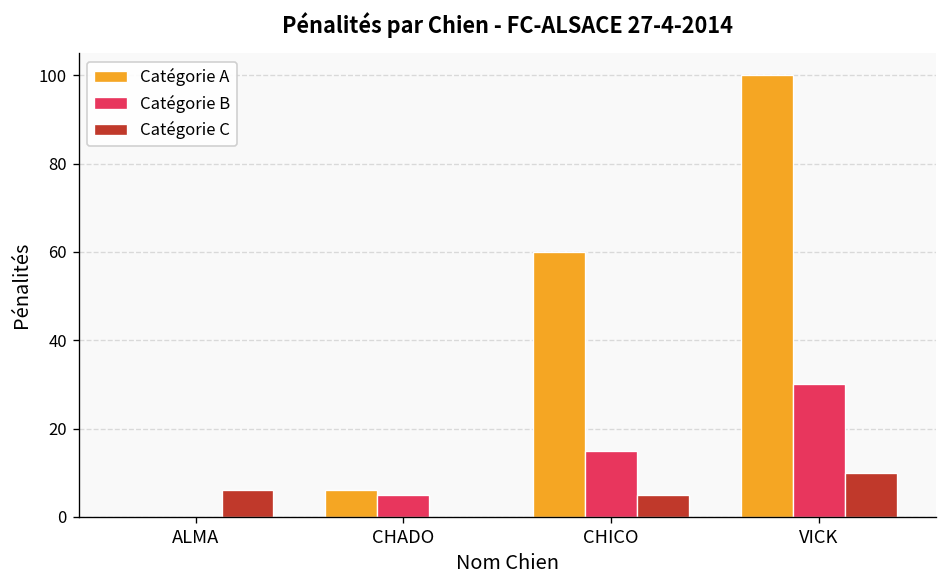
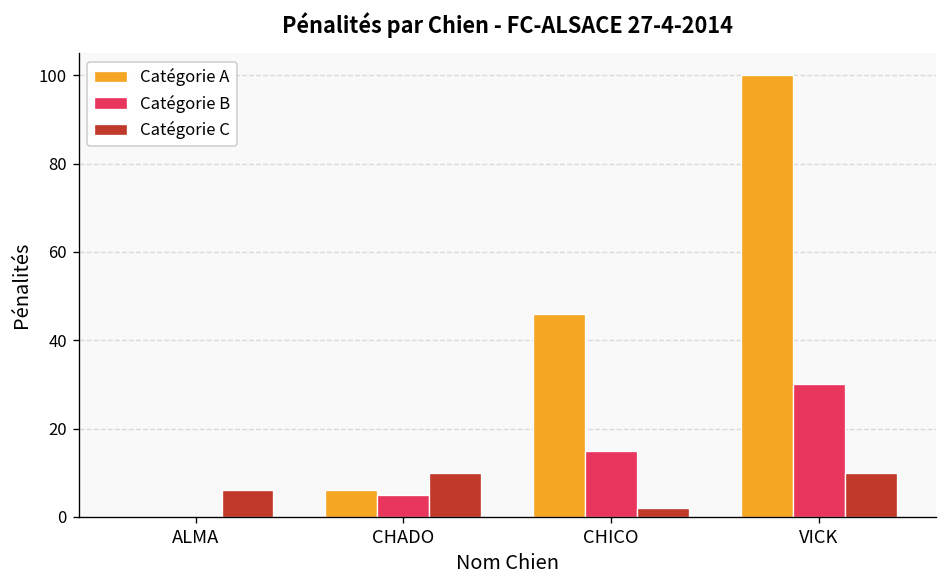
  {
    "Catégorie A": {
      "ALMA": 0,
      "CHADO": 6,
-     "CHICO": 60,
+     "CHICO": 46,
      "VICK": 100
    },
    "Catégorie B": {
      "ALMA": 0,
      "CHADO": 5,
      "CHICO": 15,
      "VICK": 30
    },
    "Catégorie C": {
      "ALMA": 6,
-     "CHADO": 0,
-     "CHICO": 5,
+     "CHADO": 10,
+     "CHICO": 2,
      "VICK": 10
    }
  }
